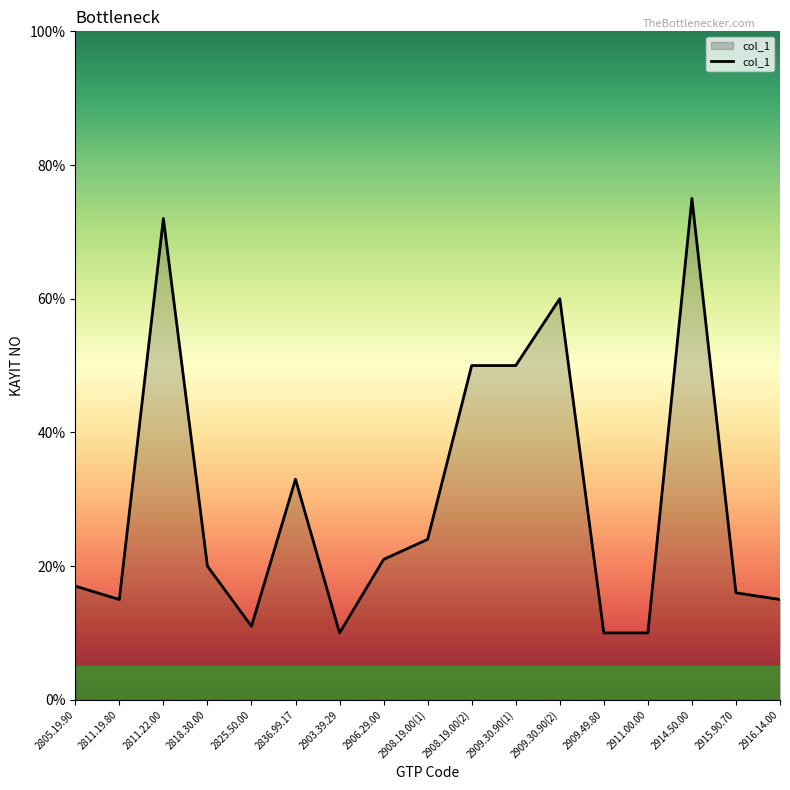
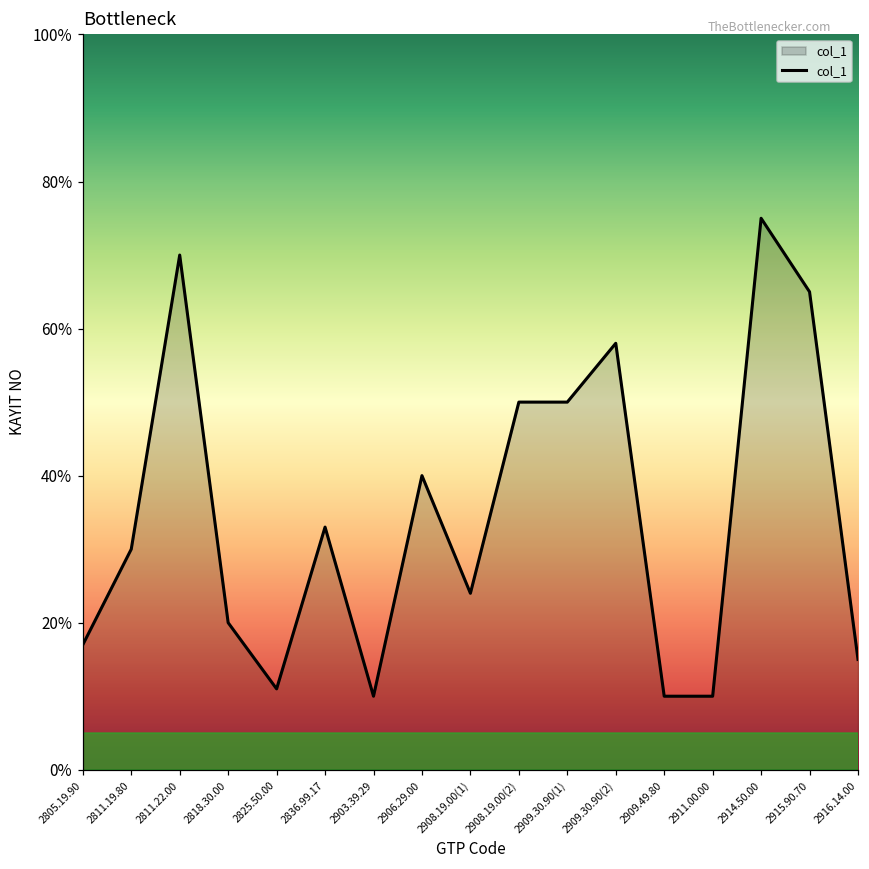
  {
    "2805.19.90": "17%",
-   "2811.19.80": "15%",
-   "2811.22.00": "72%",
+   "2811.19.80": "30%",
+   "2811.22.00": "70%",
    "2818.30.00": "20%",
    "2825.50.00": "11%",
    "2836.99.17": "33%",
    "2903.39.29": "10%",
-   "2906.29.00": "21%",
+   "2906.29.00": "40%",
    "2908.19.00(1)": "24%",
    "2908.19.00(2)": "50%",
    "2909.30.90(1)": "50%",
-   "2909.30.90(2)": "60%",
+   "2909.30.90(2)": "58%",
    "2909.49.80": "10%",
    "2911.00.00": "10%",
    "2914.50.00": "75%",
-   "2915.90.70": "16%",
+   "2915.90.70": "65%",
    "2916.14.00": "15%"
  }
